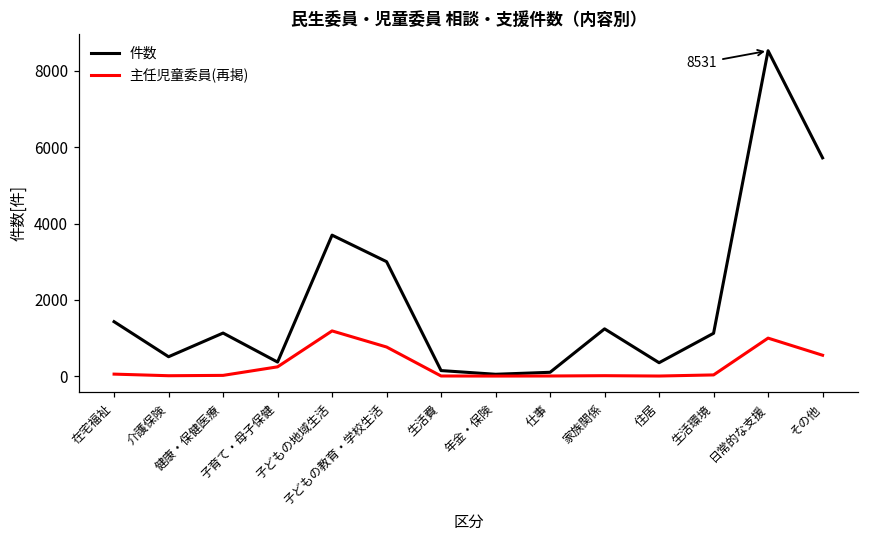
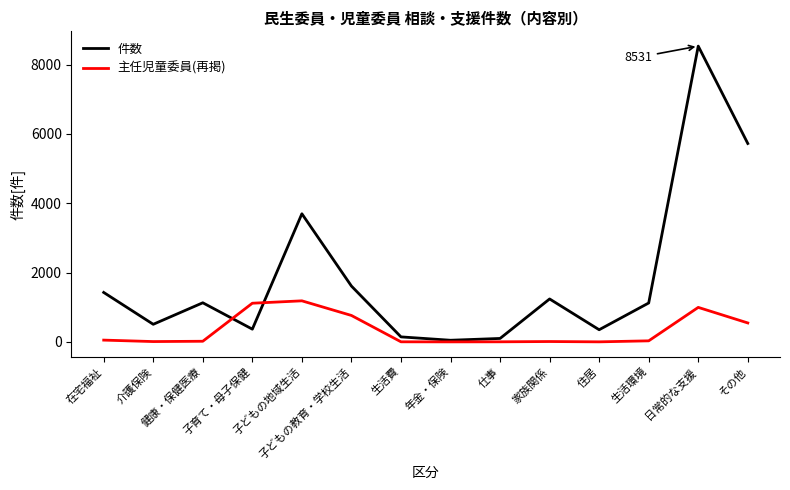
  {
    "件数": {
      "在宅福祉": 1400,
      "介護保険": 500,
      "健康・保健医療": 1100,
      "子育て・母子保健": 400,
      "子どもの地域生活": 3700,
-     "子どもの教育・学校生活": 3000,
+     "子どもの教育・学校生活": 1600,
      "生活費": 100,
      "仕事": 100,
      "家族関係": 1200,
      "住居": 400,
      "生活環境": 1100,
      "その他": 5700
    },
    "主任児童委員(再掲)": {
      "在宅福祉": 100,
      "介護保険": 0,
      "健康・保健医療": 0,
-     "子育て・母子保健": 200,
+     "子育て・母子保健": 1100,
      "子どもの地域生活": 1200,
      "子どもの教育・学校生活": 800,
      "生活費": 0,
      "仕事": 0,
      "家族関係": 0,
      "住居": 0,
      "生活環境": 0,
      "日常的な支援": 1000,
      "その他": 500
    }
  }
